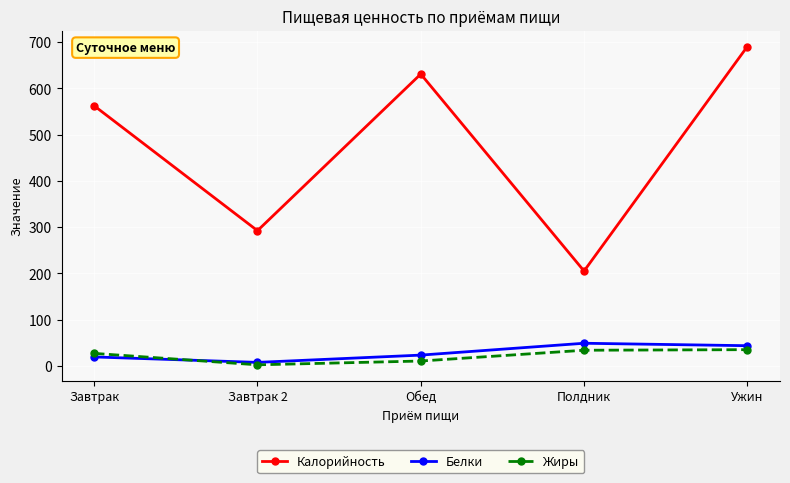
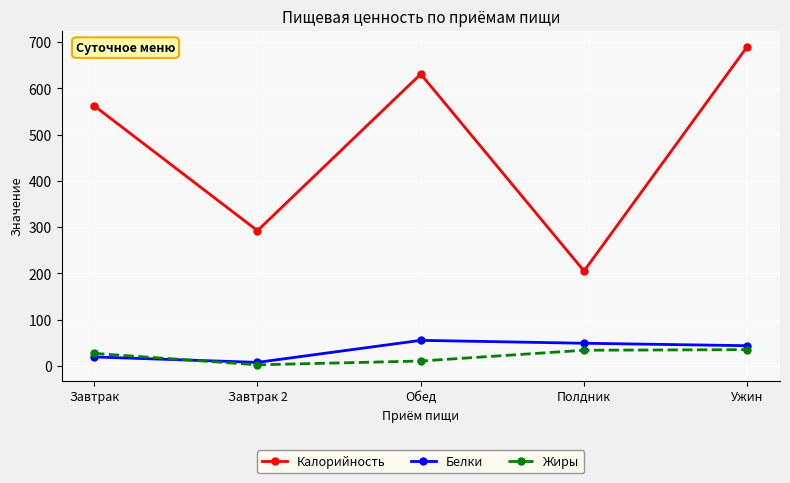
  {
    "Калорийность": {
      "Завтрак": 560,
      "Завтрак 2": 290,
      "Обед": 630,
      "Полдник": 210,
      "Ужин": 690
    },
    "Белки": {
      "Завтрак": 20,
-     "Обед": 20,
+     "Обед": 60,
      "Полдник": 50,
      "Ужин": 40
    },
    "Жиры": {
      "Завтрак": 30,
      "Обед": 10,
      "Полдник": 30,
      "Ужин": 40
    }
  }
